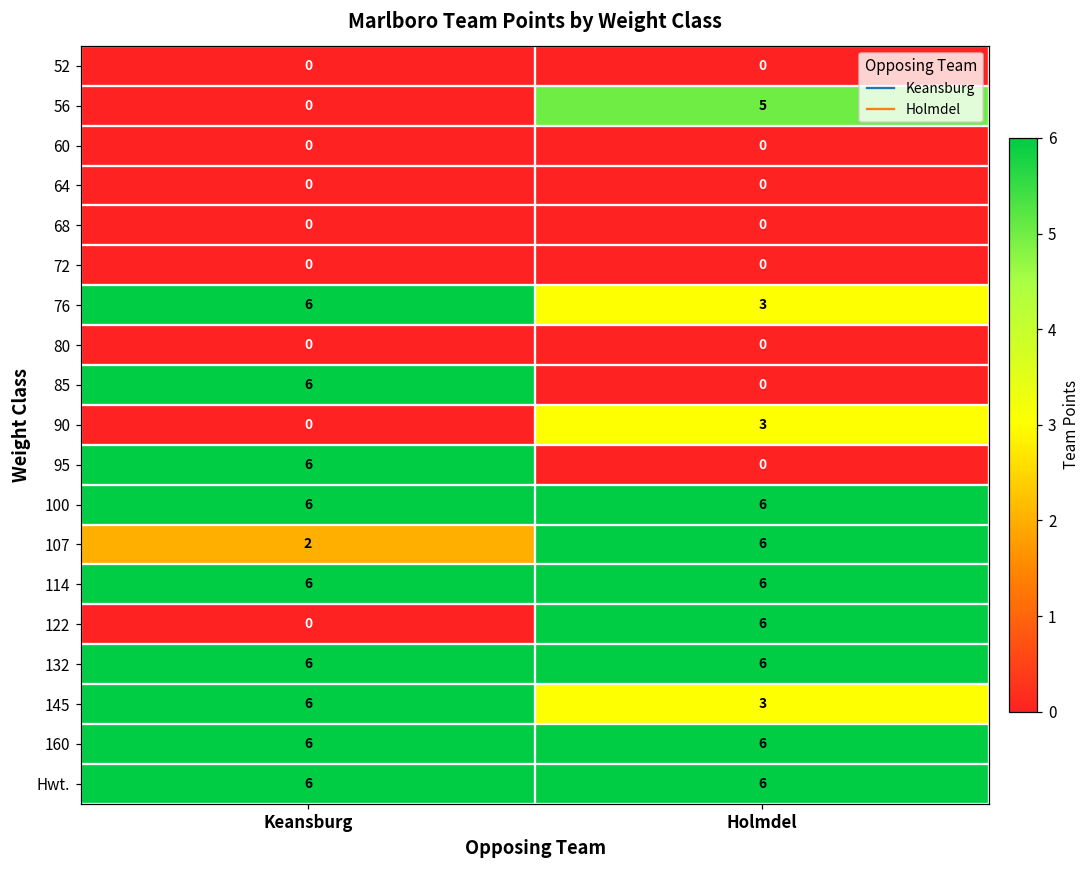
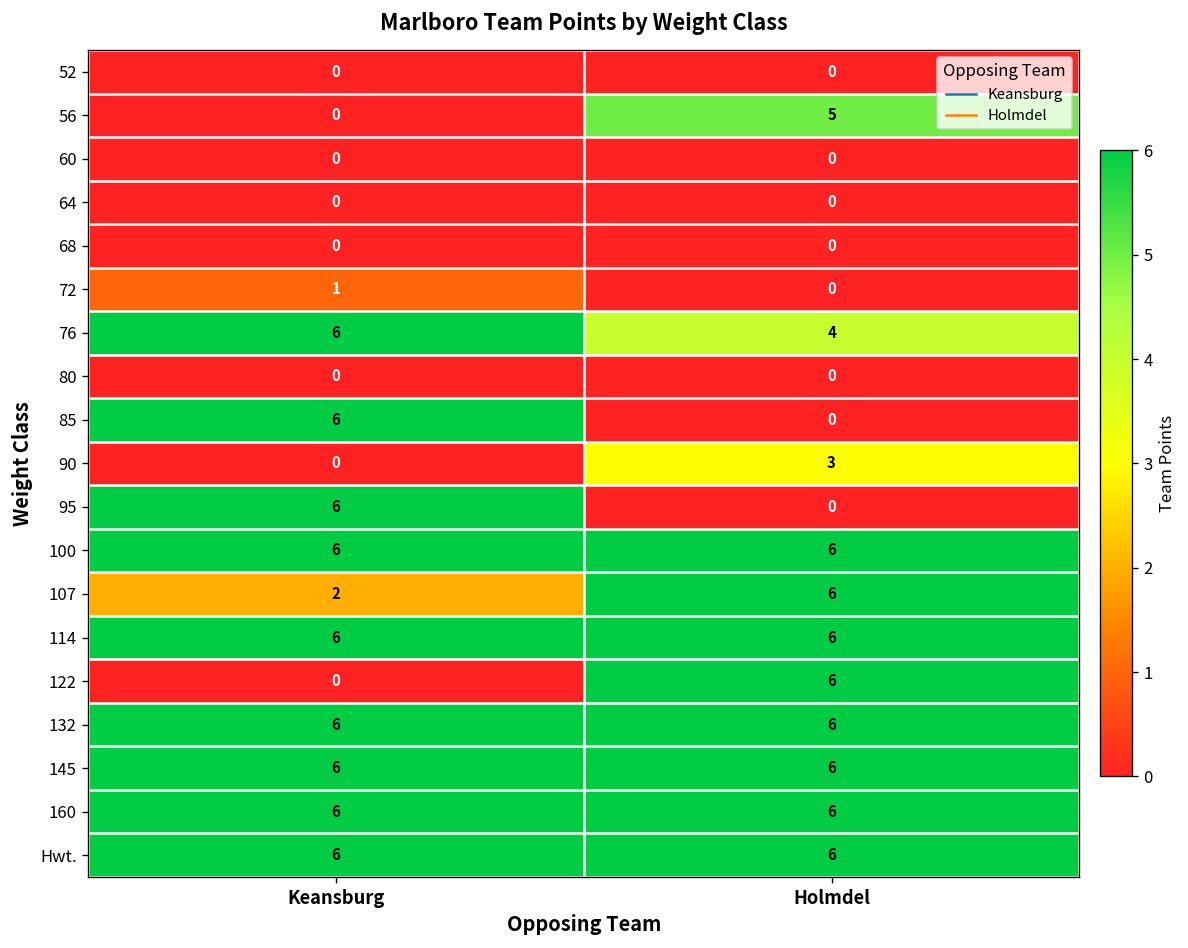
  {
    "52": {
      "Keansburg": 0,
      "Holmdel": 0
    },
    "56": {
      "Keansburg": 0,
      "Holmdel": 5
    },
    "60": {
      "Keansburg": 0,
      "Holmdel": 0
    },
    "64": {
      "Keansburg": 0,
      "Holmdel": 0
    },
    "68": {
      "Keansburg": 0,
      "Holmdel": 0
    },
    "72": {
-     "Keansburg": 0,
+     "Keansburg": 1,
      "Holmdel": 0
    },
    "76": {
      "Keansburg": 6,
-     "Holmdel": 3
+     "Holmdel": 4
    },
    "80": {
      "Keansburg": 0,
      "Holmdel": 0
    },
    "85": {
      "Keansburg": 6,
      "Holmdel": 0
    },
    "90": {
      "Keansburg": 0,
      "Holmdel": 3
    },
    "95": {
      "Keansburg": 6,
      "Holmdel": 0
    },
    "100": {
      "Keansburg": 6,
      "Holmdel": 6
    },
    "107": {
      "Keansburg": 2,
      "Holmdel": 6
    },
    "114": {
      "Keansburg": 6,
      "Holmdel": 6
    },
    "122": {
      "Keansburg": 0,
      "Holmdel": 6
    },
    "132": {
      "Keansburg": 6,
      "Holmdel": 6
    },
    "145": {
      "Keansburg": 6,
-     "Holmdel": 3
+     "Holmdel": 6
    },
    "160": {
      "Keansburg": 6,
      "Holmdel": 6
    },
    "Hwt.": {
      "Keansburg": 6,
      "Holmdel": 6
    }
  }
